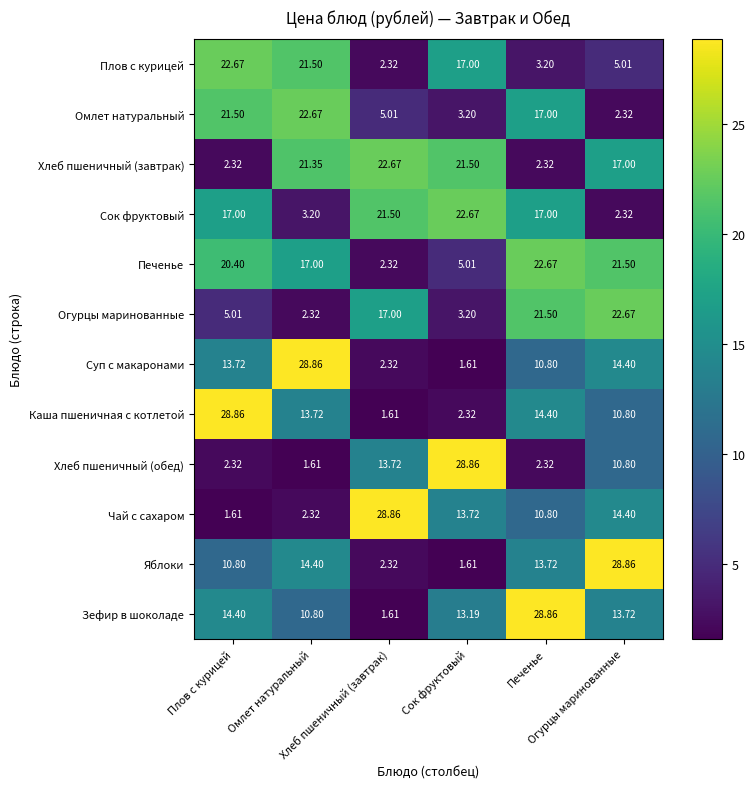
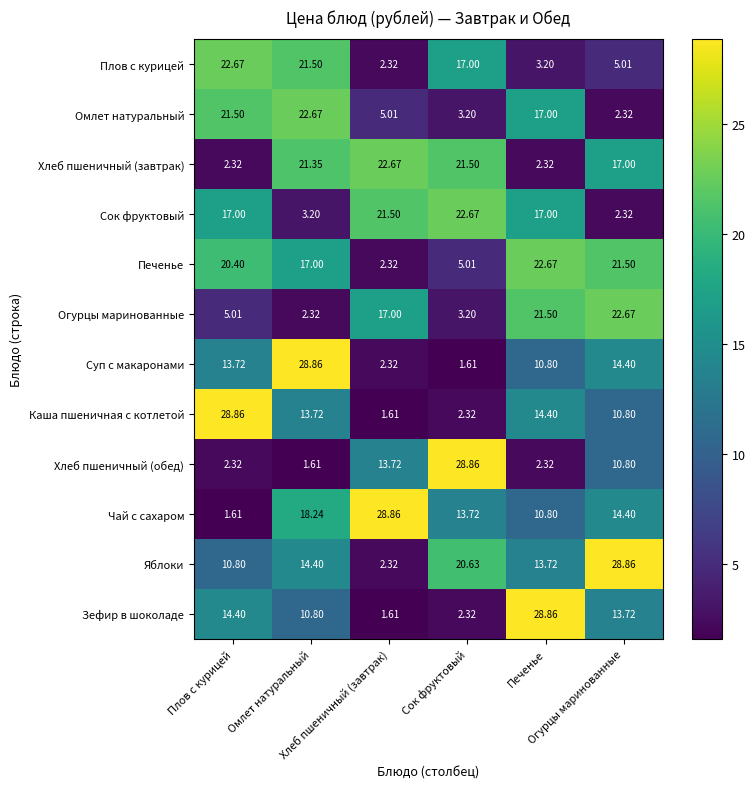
  {
    "Плов с курицей": {
      "Плов с курицей": 22.67,
      "Омлет натуральный": 21.50,
      "Хлеб пшеничный (завтрак)": 2.32,
      "Сок фруктовый": 17.00,
      "Печенье": 3.20,
      "Огурцы маринованные": 5.01
    },
    "Омлет натуральный": {
      "Плов с курицей": 21.50,
      "Омлет натуральный": 22.67,
      "Хлеб пшеничный (завтрак)": 5.01,
      "Сок фруктовый": 3.20,
      "Печенье": 17.00,
      "Огурцы маринованные": 2.32
    },
    "Хлеб пшеничный (завтрак)": {
      "Плов с курицей": 2.32,
      "Омлет натуральный": 21.35,
      "Хлеб пшеничный (завтрак)": 22.67,
      "Сок фруктовый": 21.50,
      "Печенье": 2.32,
      "Огурцы маринованные": 17.00
    },
    "Сок фруктовый": {
      "Плов с курицей": 17.00,
      "Омлет натуральный": 3.20,
      "Хлеб пшеничный (завтрак)": 21.50,
      "Сок фруктовый": 22.67,
      "Печенье": 17.00,
      "Огурцы маринованные": 2.32
    },
    "Печенье": {
      "Плов с курицей": 20.40,
      "Омлет натуральный": 17.00,
      "Хлеб пшеничный (завтрак)": 2.32,
      "Сок фруктовый": 5.01,
      "Печенье": 22.67,
      "Огурцы маринованные": 21.50
    },
    "Огурцы маринованные": {
      "Плов с курицей": 5.01,
      "Омлет натуральный": 2.32,
      "Хлеб пшеничный (завтрак)": 17.00,
      "Сок фруктовый": 3.20,
      "Печенье": 21.50,
      "Огурцы маринованные": 22.67
    },
    "Суп с макаронами": {
      "Плов с курицей": 13.72,
      "Омлет натуральный": 28.86,
      "Хлеб пшеничный (завтрак)": 2.32,
      "Сок фруктовый": 1.61,
      "Печенье": 10.80,
      "Огурцы маринованные": 14.40
    },
    "Каша пшеничная с котлетой": {
      "Плов с курицей": 28.86,
      "Омлет натуральный": 13.72,
      "Хлеб пшеничный (завтрак)": 1.61,
      "Сок фруктовый": 2.32,
      "Печенье": 14.40,
      "Огурцы маринованные": 10.80
    },
    "Хлеб пшеничный (обед)": {
      "Плов с курицей": 2.32,
      "Омлет натуральный": 1.61,
      "Хлеб пшеничный (завтрак)": 13.72,
      "Сок фруктовый": 28.86,
      "Печенье": 2.32,
      "Огурцы маринованные": 10.80
    },
    "Чай с сахаром": {
      "Плов с курицей": 1.61,
-     "Омлет натуральный": 2.32,
+     "Омлет натуральный": 18.24,
      "Хлеб пшеничный (завтрак)": 28.86,
      "Сок фруктовый": 13.72,
      "Печенье": 10.80,
      "Огурцы маринованные": 14.40
    },
    "Яблоки": {
      "Плов с курицей": 10.80,
      "Омлет натуральный": 14.40,
      "Хлеб пшеничный (завтрак)": 2.32,
-     "Сок фруктовый": 1.61,
+     "Сок фруктовый": 20.63,
      "Печенье": 13.72,
      "Огурцы маринованные": 28.86
    },
    "Зефир в шоколаде": {
      "Плов с курицей": 14.40,
      "Омлет натуральный": 10.80,
      "Хлеб пшеничный (завтрак)": 1.61,
-     "Сок фруктовый": 13.19,
+     "Сок фруктовый": 2.32,
      "Печенье": 28.86,
      "Огурцы маринованные": 13.72
    }
  }
